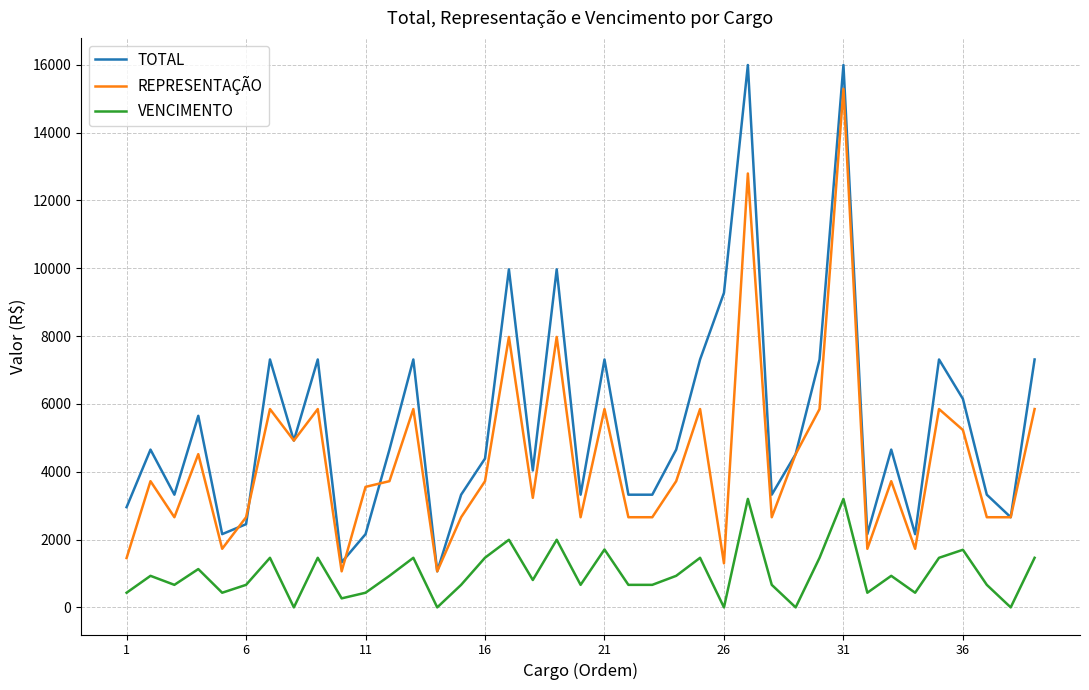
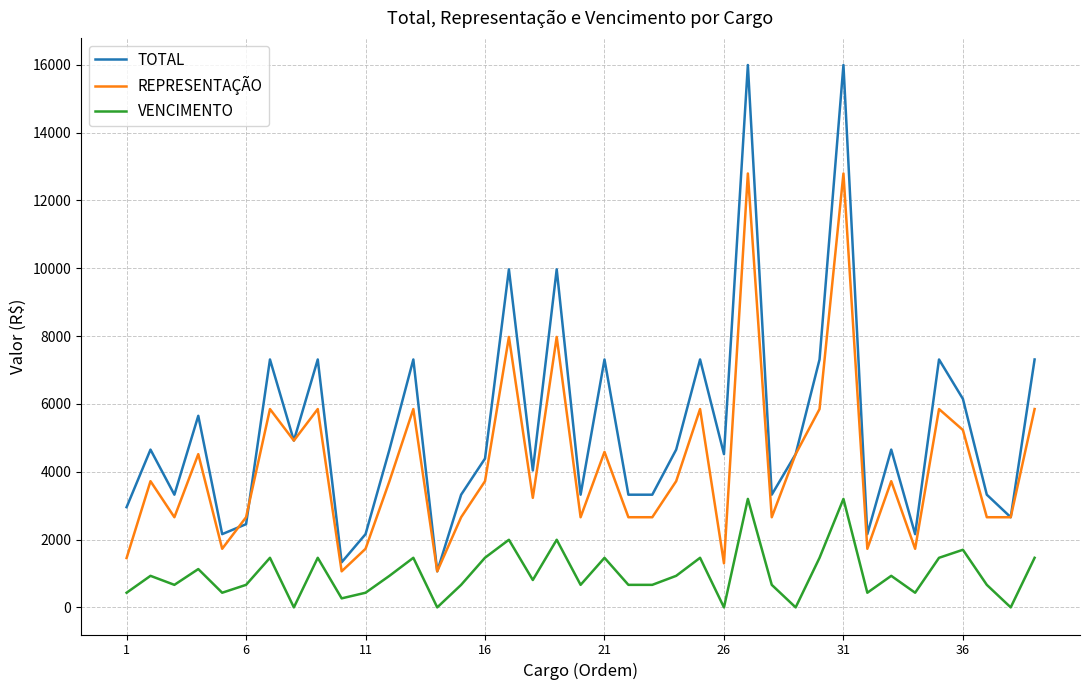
  {
    "TOTAL": {
      "1": 3000,
      "6": 2500,
      "11": 2200,
      "16": 4400,
      "21": 7300,
-     "26": 9300,
+     "26": 4500,
      "31": 16000,
      "36": 6100
    },
    "REPRESENTAÇÃO": {
      "1": 1500,
      "6": 2700,
-     "11": 3600,
+     "11": 1700,
      "16": 3700,
-     "21": 5800,
+     "21": 4600,
      "26": 1300,
-     "31": 15300,
+     "31": 12800,
      "36": 5200
    },
    "VENCIMENTO": {
      "1": 400,
      "6": 700,
      "11": 400,
      "16": 1500,
-     "21": 1700,
+     "21": 1500,
      "26": 0,
      "31": 3200,
      "36": 1700
    }
  }
